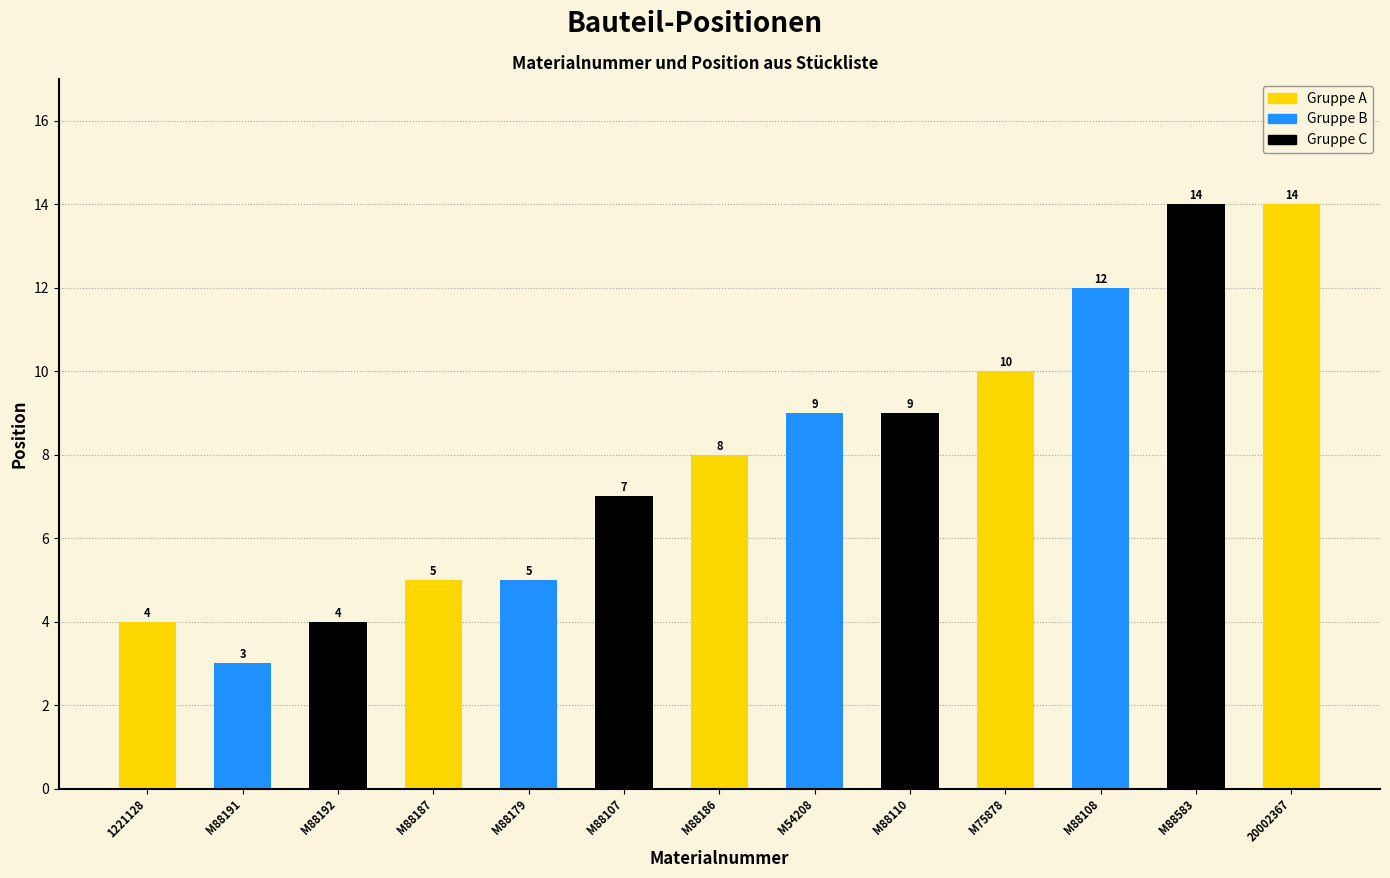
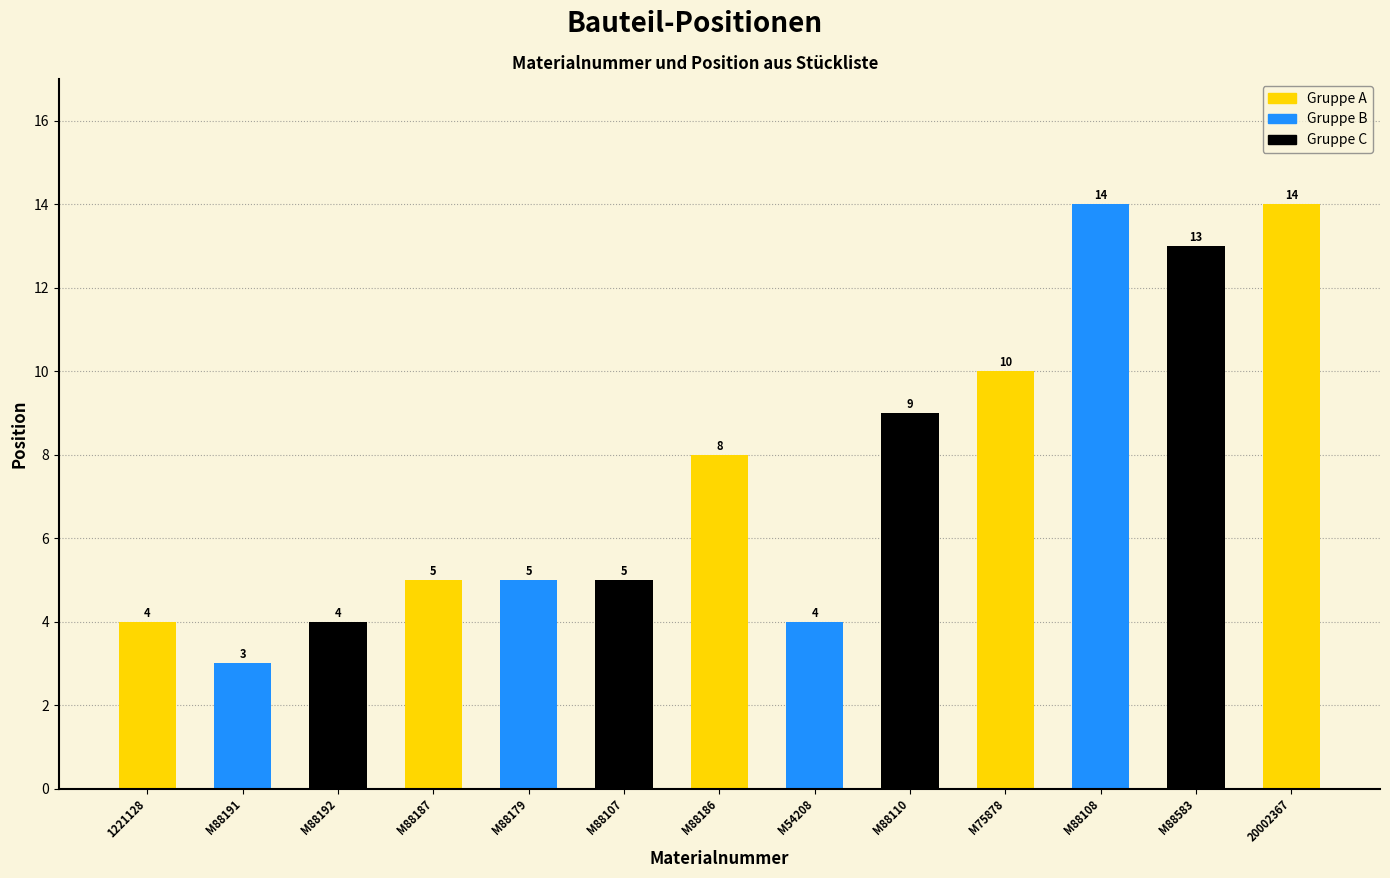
  {
    "1221128": 4,
    "M88191": 3,
    "M88192": 4,
    "M88187": 5,
    "M88179": 5,
-   "M88107": 7,
+   "M88107": 5,
    "M88186": 8,
-   "M54208": 9,
+   "M54208": 4,
    "M88110": 9,
    "M75878": 10,
-   "M88108": 12,
-   "M88583": 14,
+   "M88108": 14,
+   "M88583": 13,
    "20002367": 14
  }
